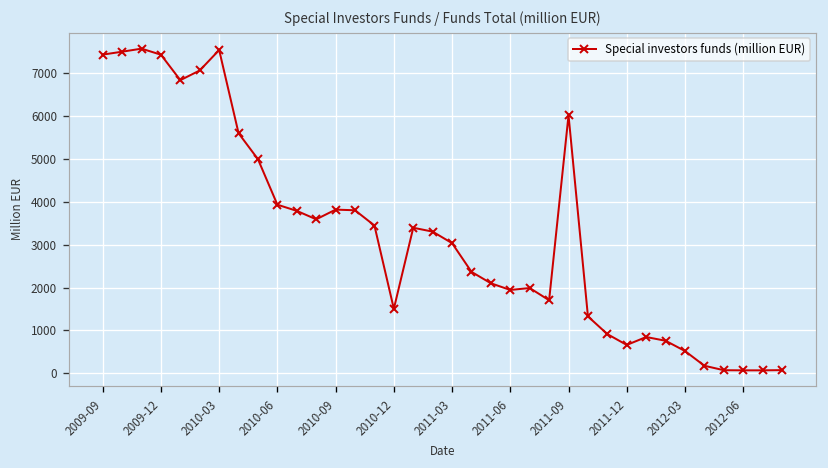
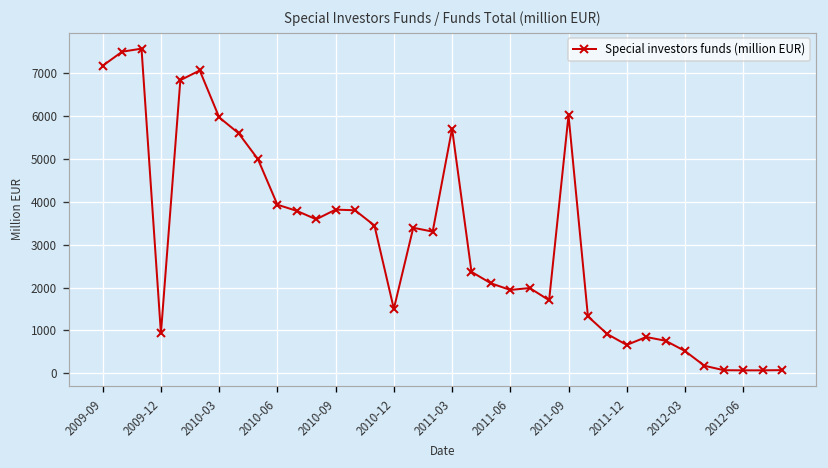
  {
-   "2009-09": 7400,
-   "2009-12": 7400,
-   "2010-03": 7500,
+   "2009-09": 7200,
+   "2009-12": 900,
+   "2010-03": 6000,
    "2010-06": 3900,
    "2010-09": 3800,
    "2010-12": 1500,
-   "2011-03": 3000,
+   "2011-03": 5700,
    "2011-06": 1900,
    "2011-09": 6000,
    "2011-12": 700,
    "2012-03": 500,
    "2012-06": 100
  }
